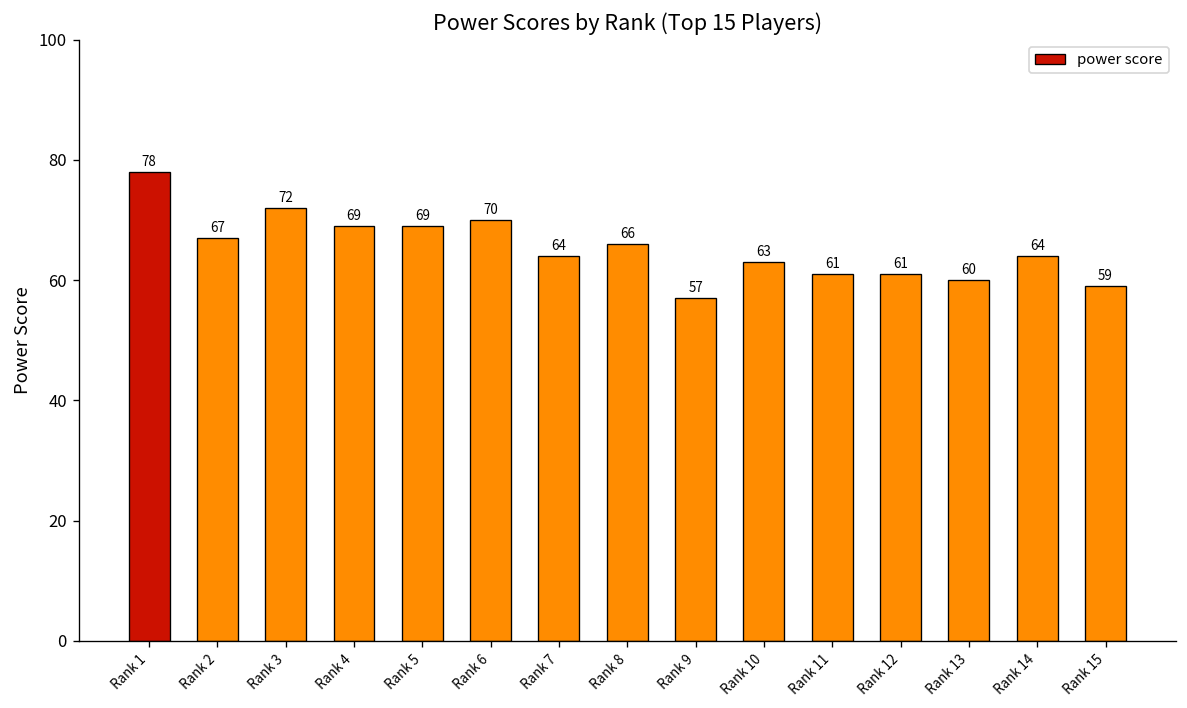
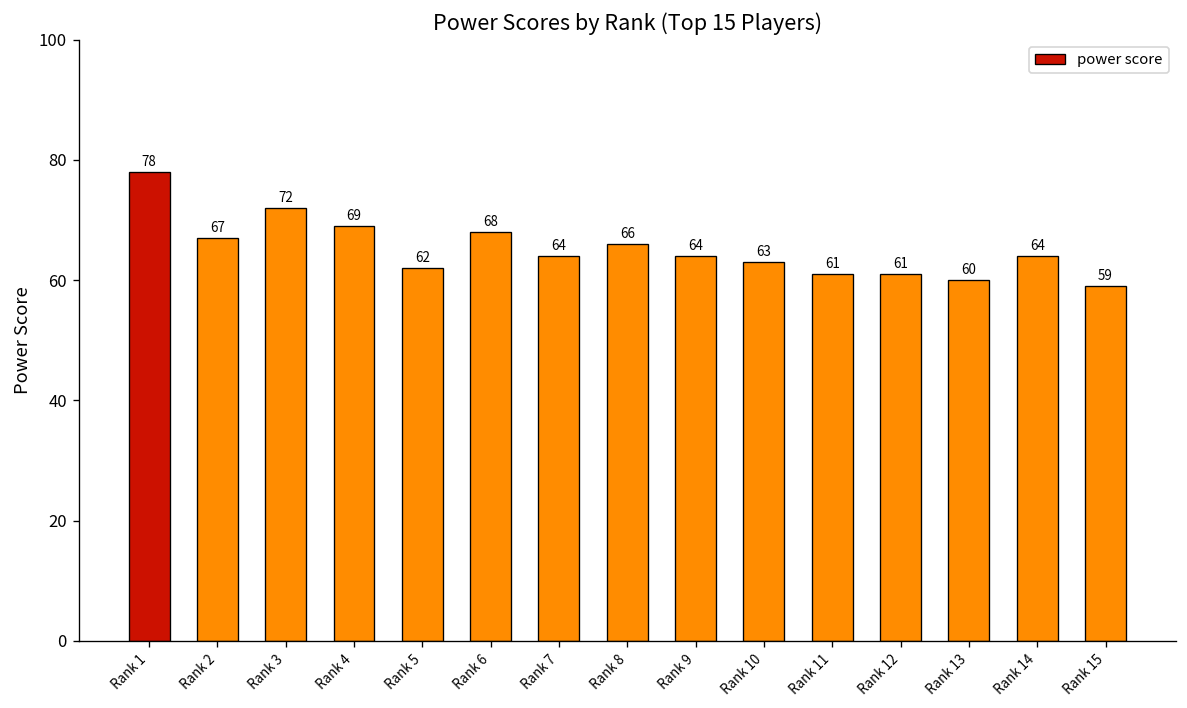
  {
    "Rank 1": 78,
    "Rank 2": 67,
    "Rank 3": 72,
    "Rank 4": 69,
-   "Rank 5": 69,
-   "Rank 6": 70,
+   "Rank 5": 62,
+   "Rank 6": 68,
    "Rank 7": 64,
    "Rank 8": 66,
-   "Rank 9": 57,
+   "Rank 9": 64,
    "Rank 10": 63,
    "Rank 11": 61,
    "Rank 12": 61,
    "Rank 13": 60,
    "Rank 14": 64,
    "Rank 15": 59
  }
